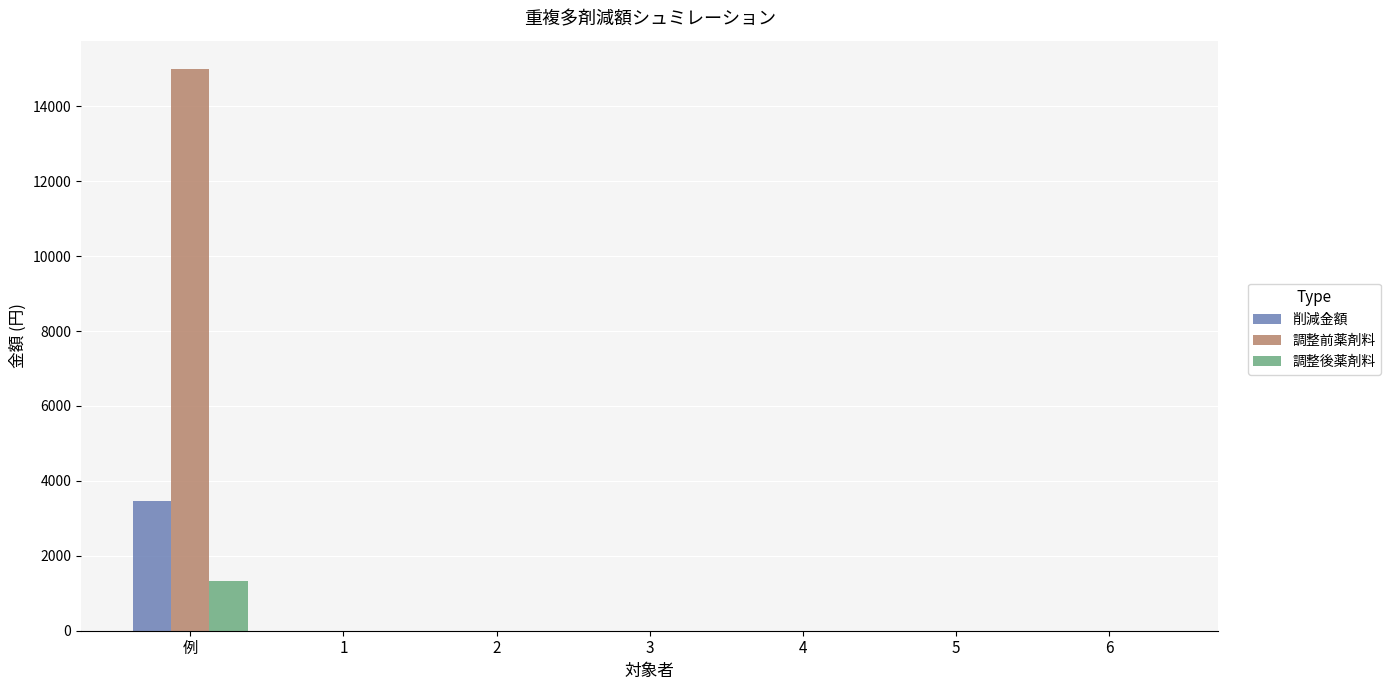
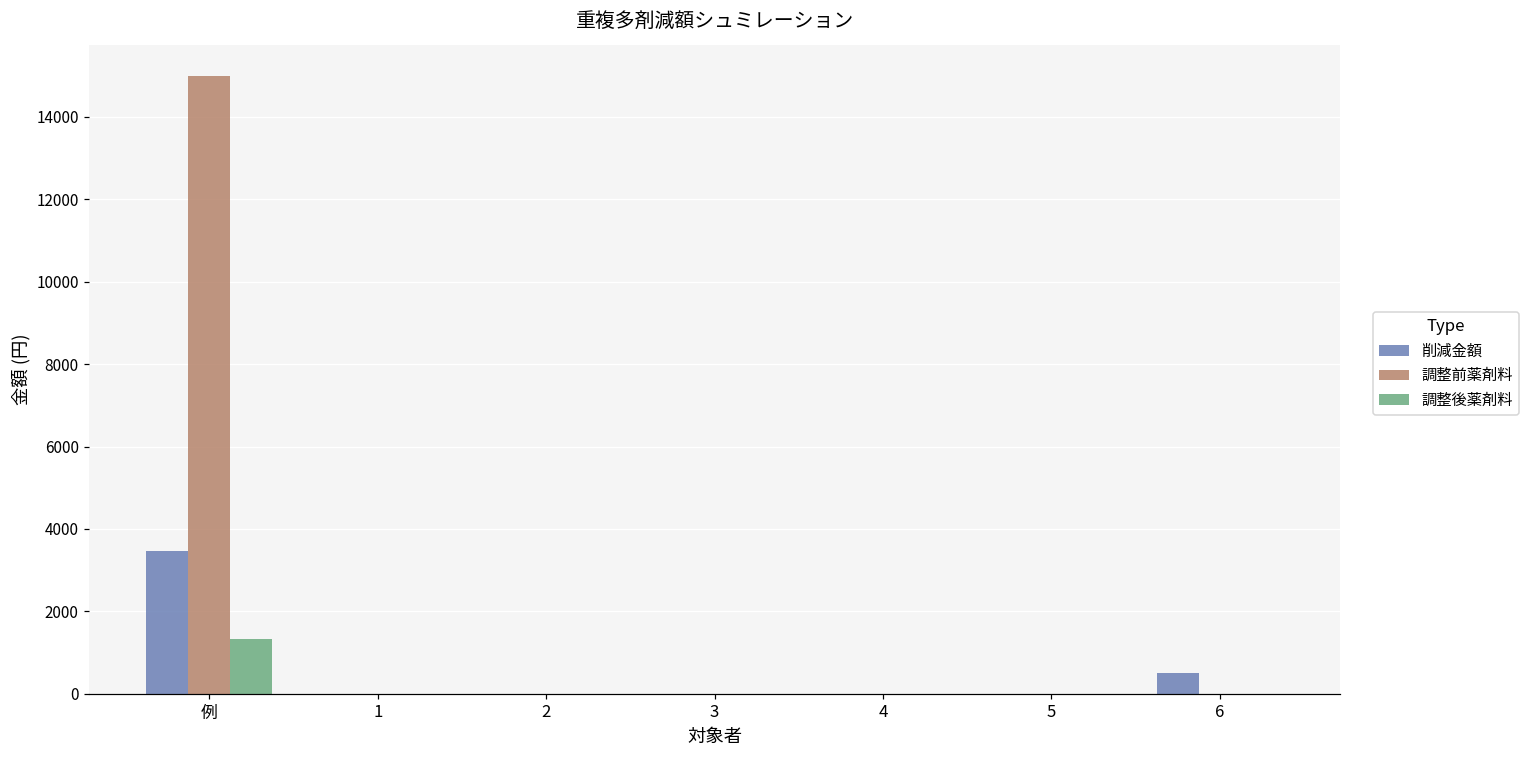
  {
    "削減金額": {
      "例": 3500,
      "1": 0,
      "2": 0,
      "3": 0,
      "4": 0,
      "5": 0,
-     "6": 0
+     "6": 500
    },
    "調整前薬剤料": {
      "例": 15000,
      "1": 0,
      "2": 0,
      "3": 0,
      "4": 0,
      "5": 0,
      "6": 0
    },
    "調整後薬剤料": {
      "例": 1300,
      "1": 0,
      "2": 0,
      "3": 0,
      "4": 0,
      "5": 0,
      "6": 0
    }
  }
